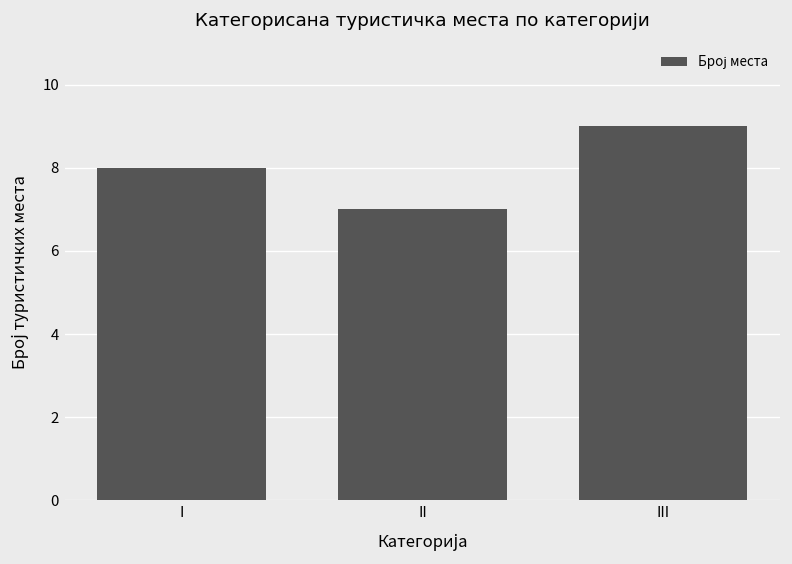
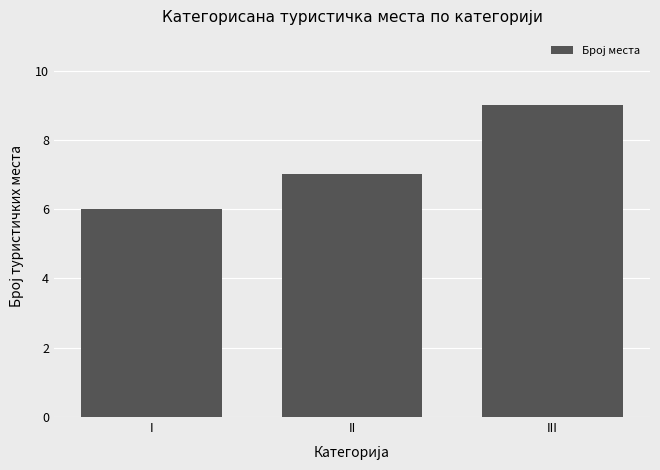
  {
-   "I": 8,
+   "I": 6,
    "II": 7,
    "III": 9
  }
